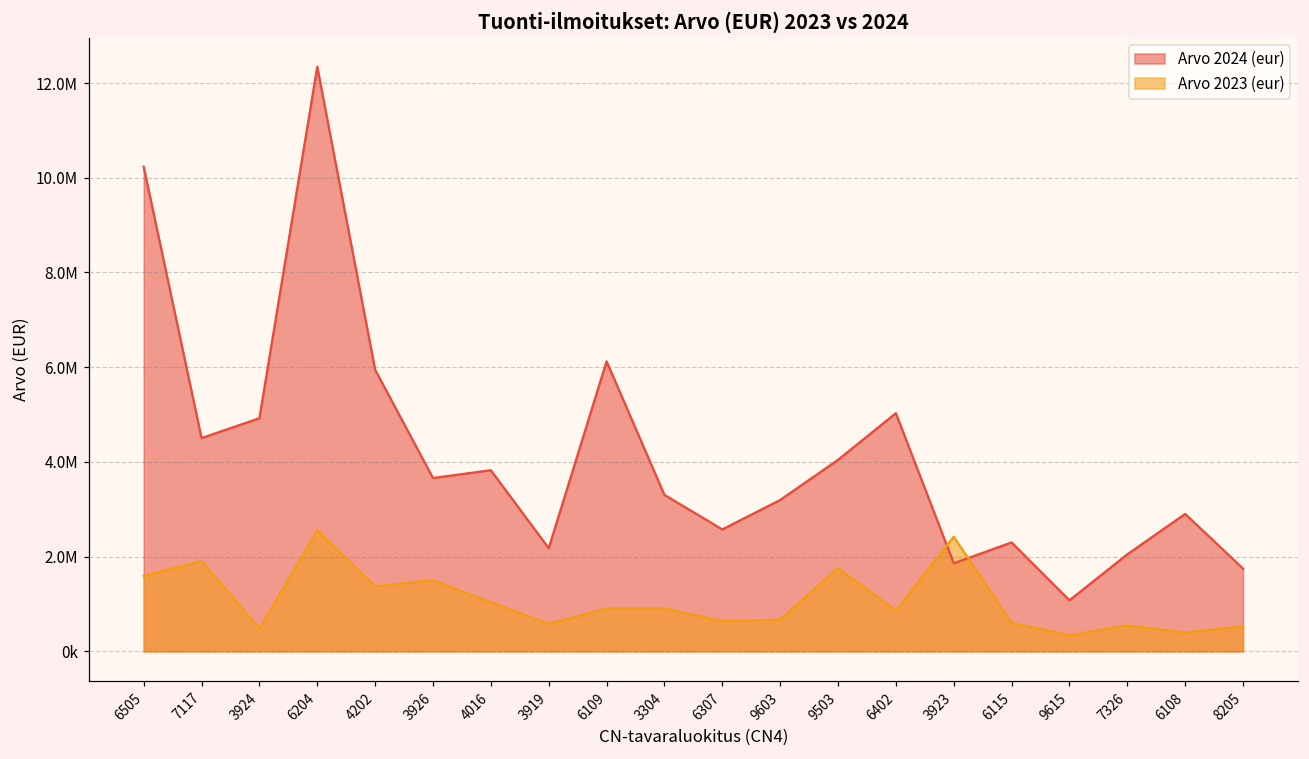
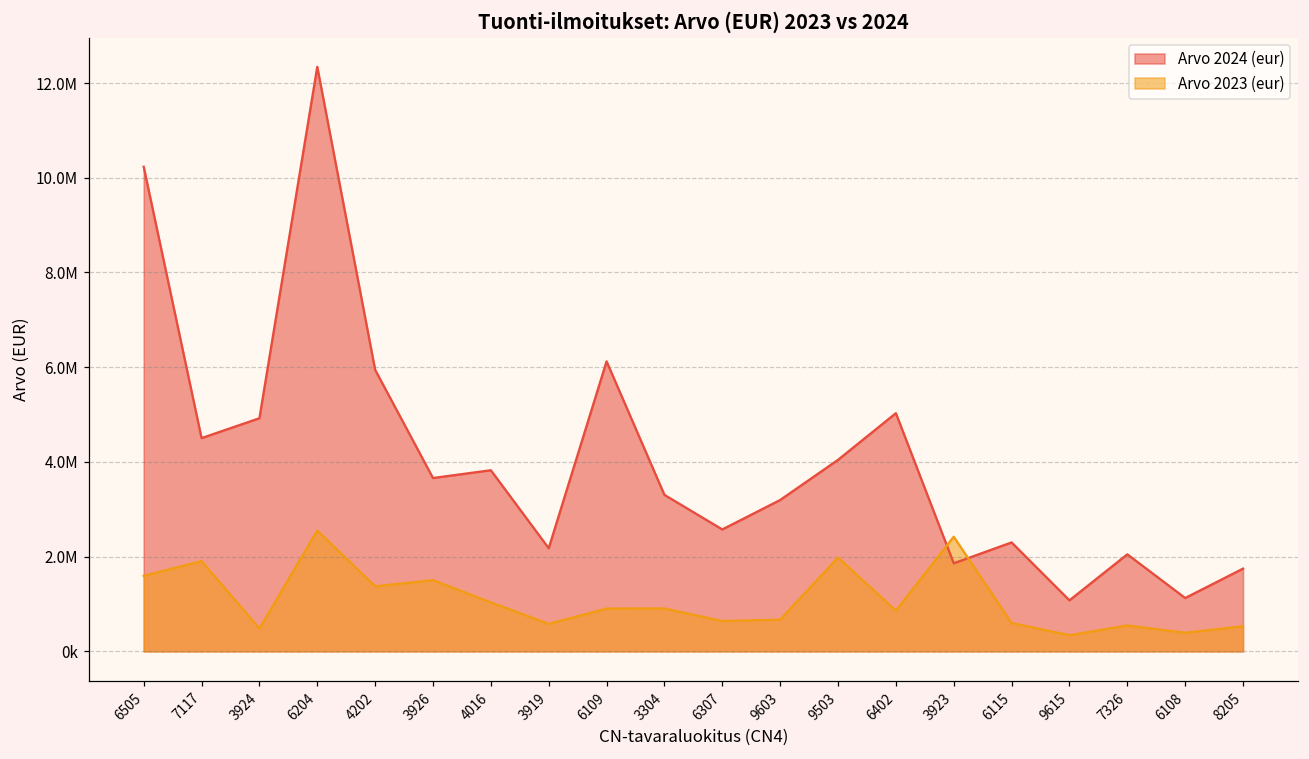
  {
    "Arvo 2024 (eur)": {
      "6505": 10200000,
      "7117": 4500000,
      "3924": 4900000,
      "6204": 12300000,
      "4202": 5900000,
      "3926": 3700000,
      "4016": 3800000,
      "3919": 2200000,
      "6109": 6100000,
      "3304": 3300000,
      "6307": 2600000,
      "9603": 3200000,
      "9503": 4000000,
      "6402": 5000000,
      "3923": 1900000,
      "6115": 2300000,
      "9615": 1100000,
      "7326": 2000000,
-     "6108": 2900000,
+     "6108": 1100000,
      "8205": 1700000
    },
    "Arvo 2023 (eur)": {
      "6505": 1600000,
      "7117": 1900000,
      "3924": 500000,
      "6204": 2600000,
      "4202": 1400000,
      "3926": 1500000,
      "4016": 1000000,
      "3919": 600000,
      "6109": 900000,
      "3304": 900000,
      "6307": 600000,
      "9603": 700000,
-     "9503": 1800000,
+     "9503": 2000000,
      "6402": 900000,
      "3923": 2400000,
      "6115": 600000,
      "9615": 300000,
      "7326": 500000,
      "6108": 400000,
      "8205": 500000
    }
  }
